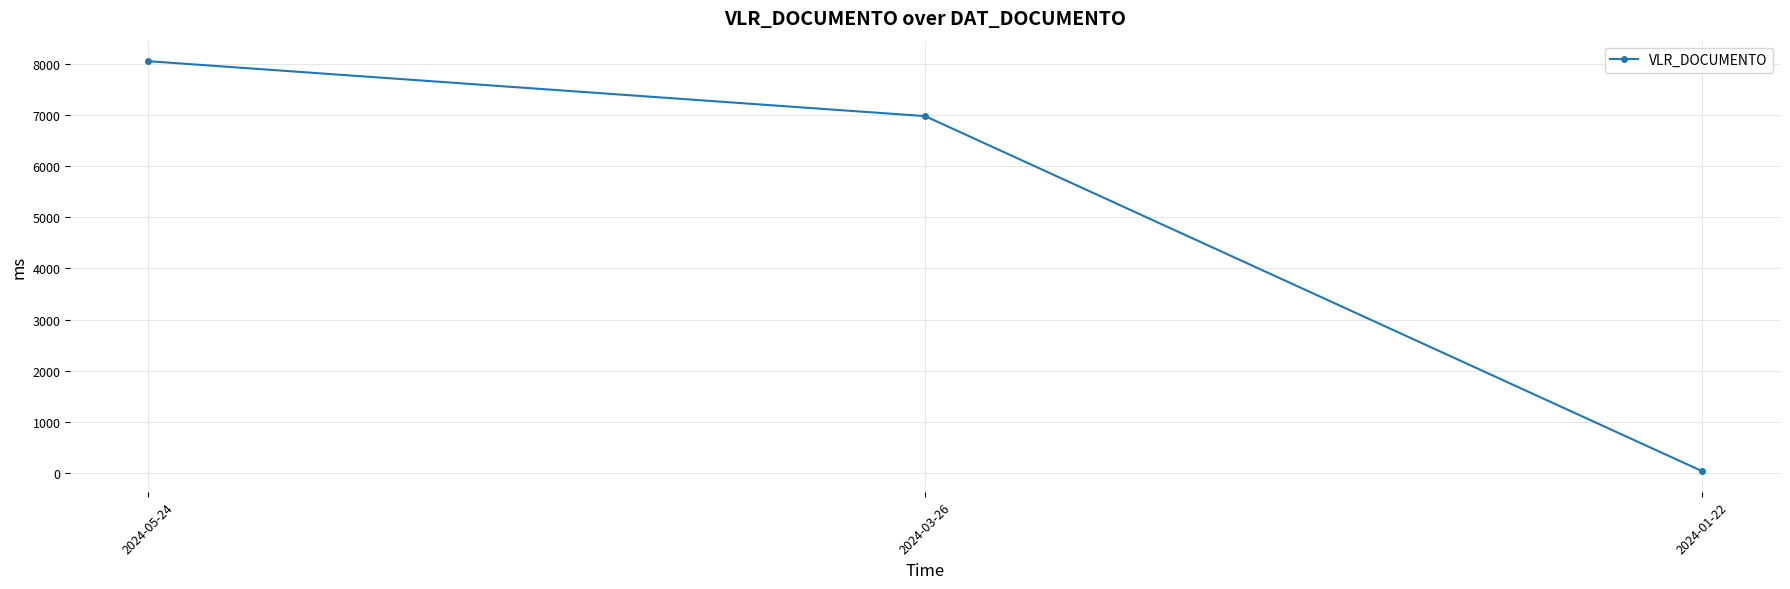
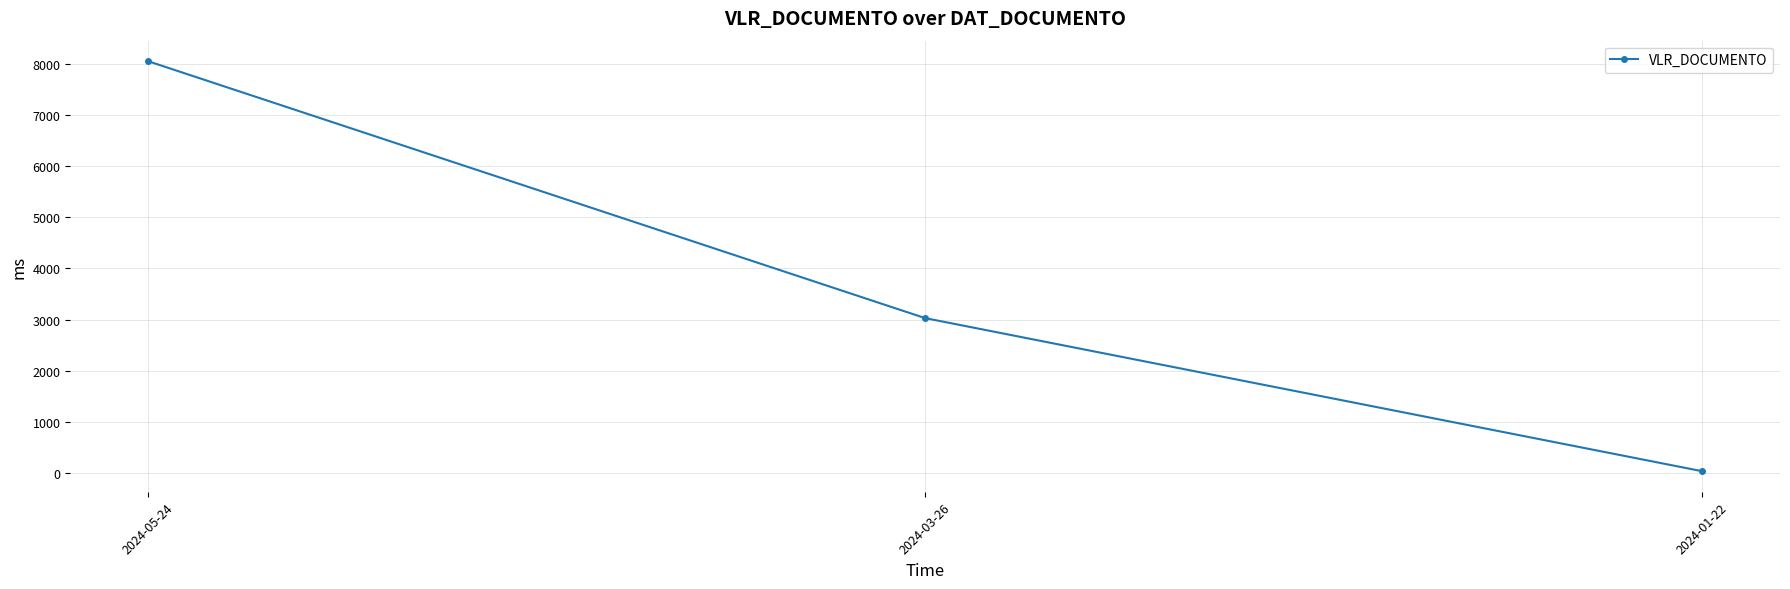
  {
    "2024-05-24": 8100,
-   "2024-03-26": 7000,
+   "2024-03-26": 3000,
    "2024-01-22": 0
  }
